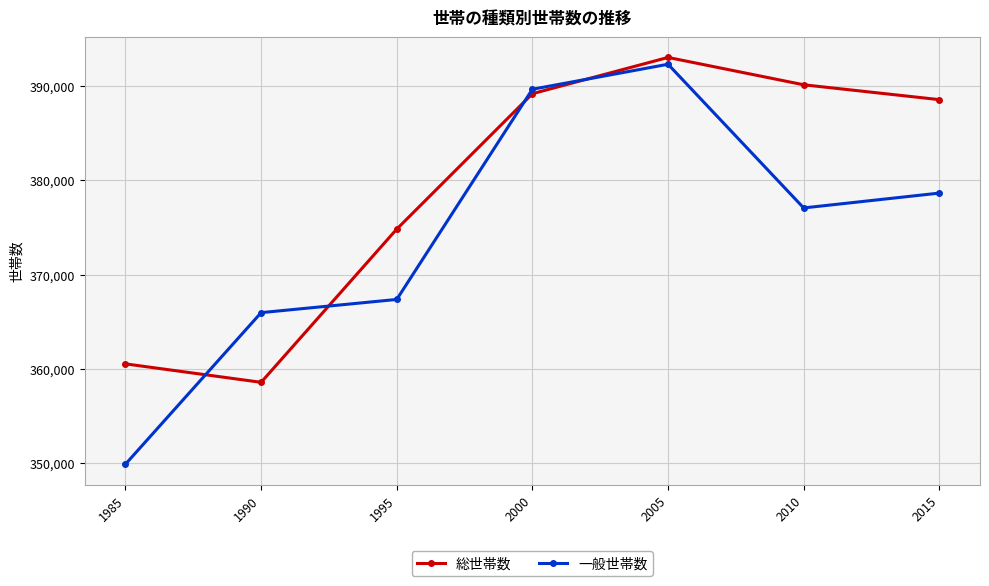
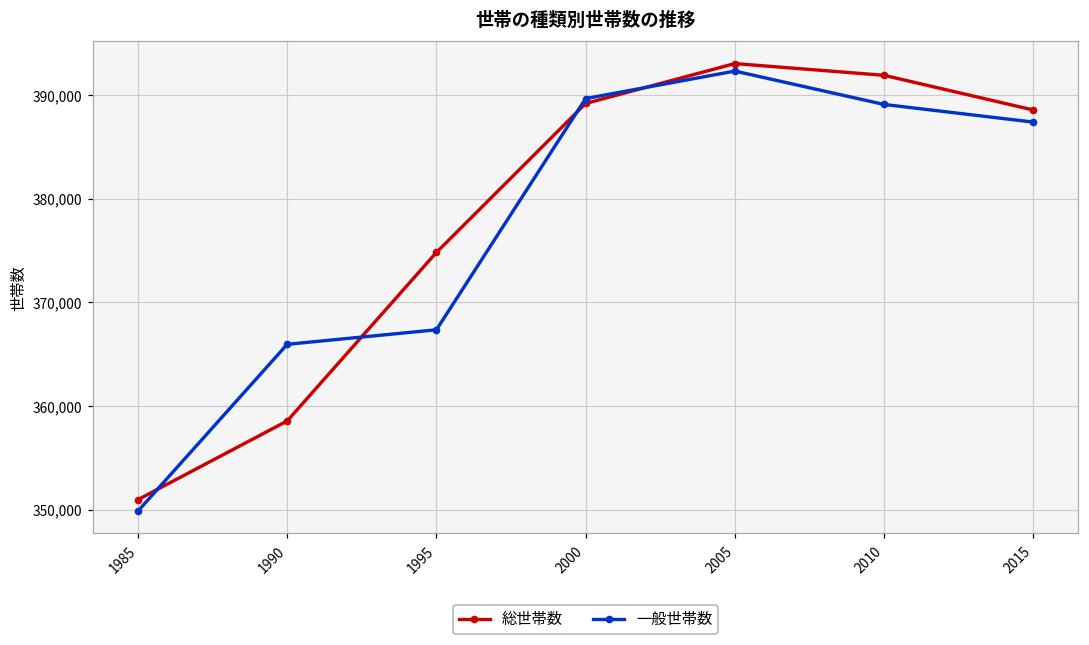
  {
    "総世帯数": {
-     "1985": "361,000",
+     "1985": "351,000",
      "1990": "359,000",
      "1995": "375,000",
      "2000": "389,000",
      "2005": "393,000",
-     "2010": "390,000",
+     "2010": "392,000",
      "2015": "389,000"
    },
    "一般世帯数": {
      "1985": "350,000",
      "1990": "366,000",
      "1995": "367,000",
      "2000": "390,000",
      "2005": "392,000",
-     "2010": "377,000",
-     "2015": "379,000"
+     "2010": "389,000",
+     "2015": "387,000"
    }
  }
